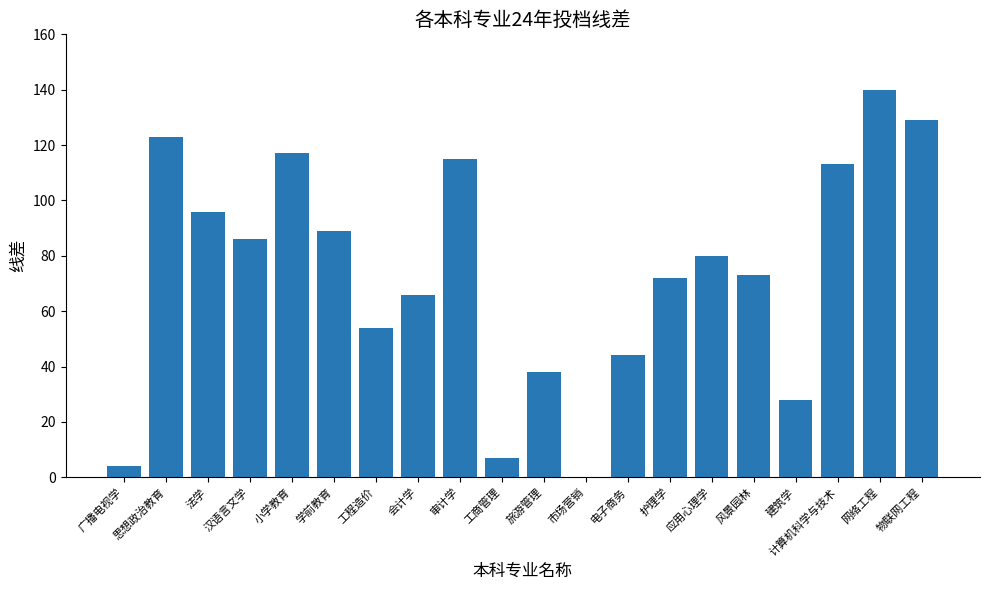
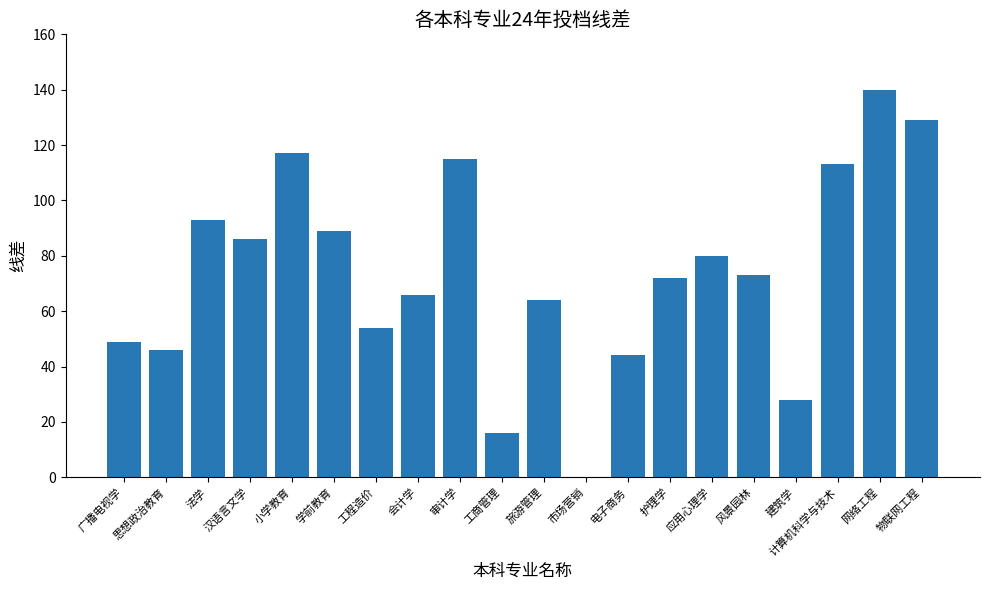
  {
-   "广播电视学": 4,
-   "思想政治教育": 123,
-   "法学": 96,
+   "广播电视学": 49,
+   "思想政治教育": 46,
+   "法学": 93,
    "汉语言文学": 86,
    "小学教育": 117,
    "学前教育": 89,
    "工程造价": 54,
    "会计学": 66,
    "审计学": 115,
-   "工商管理": 7,
-   "旅游管理": 38,
+   "工商管理": 16,
+   "旅游管理": 64,
    "市场营销": 0,
    "电子商务": 44,
    "护理学": 72,
    "应用心理学": 80,
    "风景园林": 73,
    "建筑学": 28,
    "计算机科学与技术": 113,
    "网络工程": 140,
    "物联网工程": 129
  }
